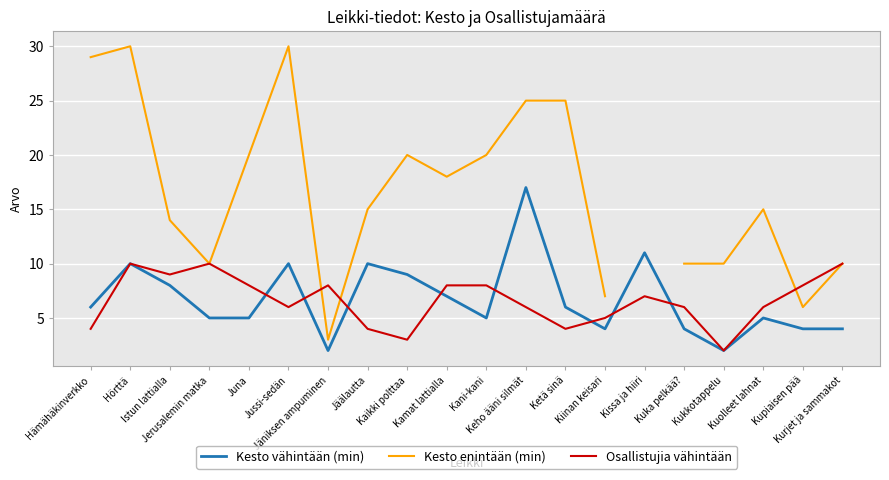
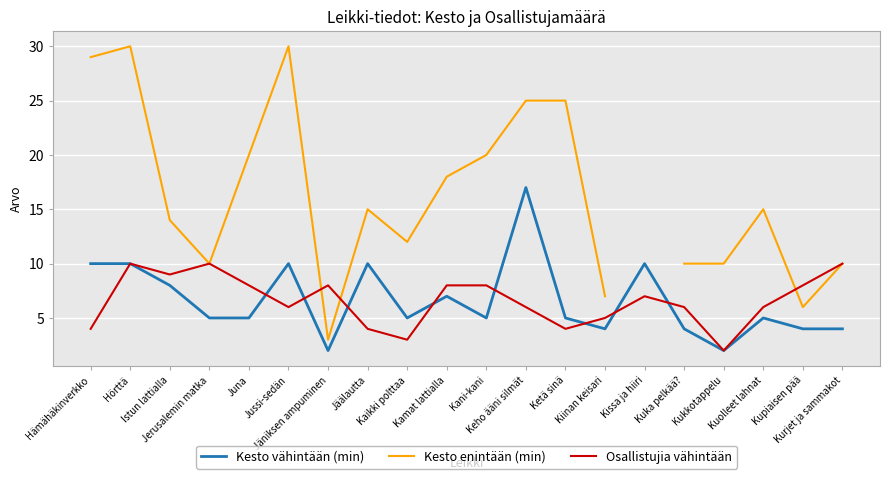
  {
    "Kesto vähintään (min)": {
-     "Hämähäkinverkko": 6,
+     "Hämähäkinverkko": 10,
      "Istun lattialla": 8,
      "Jerusalemin matka": 5,
      "Juna": 5,
      "Jussi-sedän": 10,
      "Jäniksen ampuminen": 2,
      "Jäälautta": 10,
-     "Kaikki polttaa": 9,
+     "Kaikki polttaa": 5,
      "Kamat lattialla": 7,
      "Kani-kani": 5,
      "Keho ääni silmät": 17,
-     "Ketä sinä": 6,
+     "Ketä sinä": 5,
      "Kiinan keisari": 4,
-     "Kissa ja hiiri": 11,
+     "Kissa ja hiiri": 10,
      "Kuka pelkää?": 4,
      "Kuolleet lahnat": 5,
      "Kupiaisen pää": 4,
      "Kurjet ja sammakot": 4
    },
    "Kesto enintään (min)": {
      "Hämähäkinverkko": 29,
      "Hörttä": 30,
      "Istun lattialla": 14,
      "Juna": 20,
      "Jussi-sedän": 30,
      "Jäniksen ampuminen": 3,
      "Jäälautta": 15,
-     "Kaikki polttaa": 20,
+     "Kaikki polttaa": 12,
      "Kamat lattialla": 18,
      "Kani-kani": 20,
      "Keho ääni silmät": 25,
      "Ketä sinä": 25,
      "Kiinan keisari": 7,
      "Kuka pelkää?": 10,
      "Kukkotappelu": 10,
      "Kuolleet lahnat": 15,
      "Kupiaisen pää": 6
    },
    "Osallistujia vähintään": {
      "Hämähäkinverkko": 4,
      "Istun lattialla": 9,
      "Juna": 8,
      "Jussi-sedän": 6,
      "Jäniksen ampuminen": 8,
      "Jäälautta": 4,
      "Kaikki polttaa": 3,
      "Kamat lattialla": 8,
      "Kani-kani": 8,
      "Keho ääni silmät": 6,
      "Ketä sinä": 4,
      "Kiinan keisari": 5,
      "Kissa ja hiiri": 7,
      "Kuka pelkää?": 6,
      "Kuolleet lahnat": 6,
      "Kupiaisen pää": 8
    }
  }
